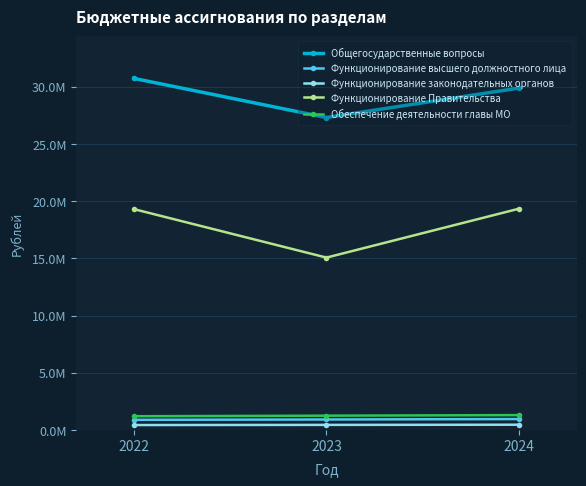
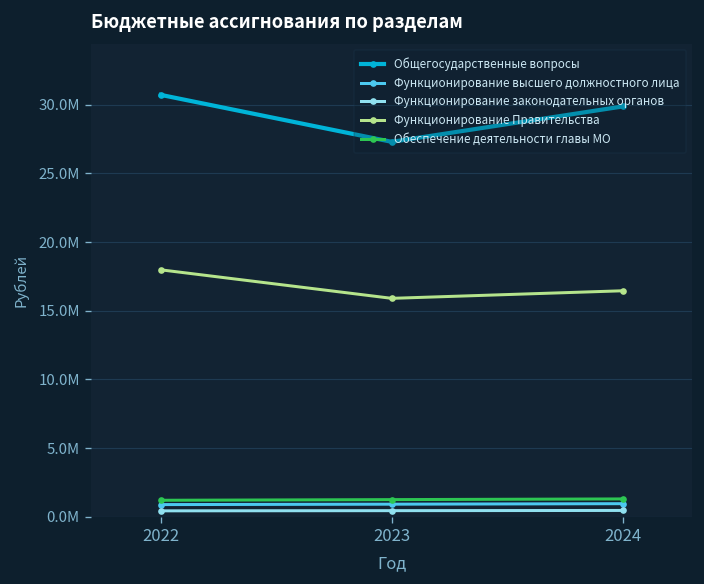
  {
    "Общегосударственные вопросы": {
      "2022": 30700000
    },
    "Функционирование высшего должностного лица": {
      "2022": 900000,
      "2023": 900000,
      "2024": 1000000
    },
    "Функционирование законодательных органов": {
      "2022": 400000,
      "2023": 400000,
      "2024": 500000
    },
    "Функционирование Правительства": {
-     "2022": 19300000,
-     "2023": 15100000,
-     "2024": 19300000
+     "2022": 18000000,
+     "2023": 15900000,
+     "2024": 16500000
    },
    "Обеспечение деятельности главы МО": {
      "2022": 1200000,
      "2023": 1200000,
      "2024": 1300000
    }
  }
